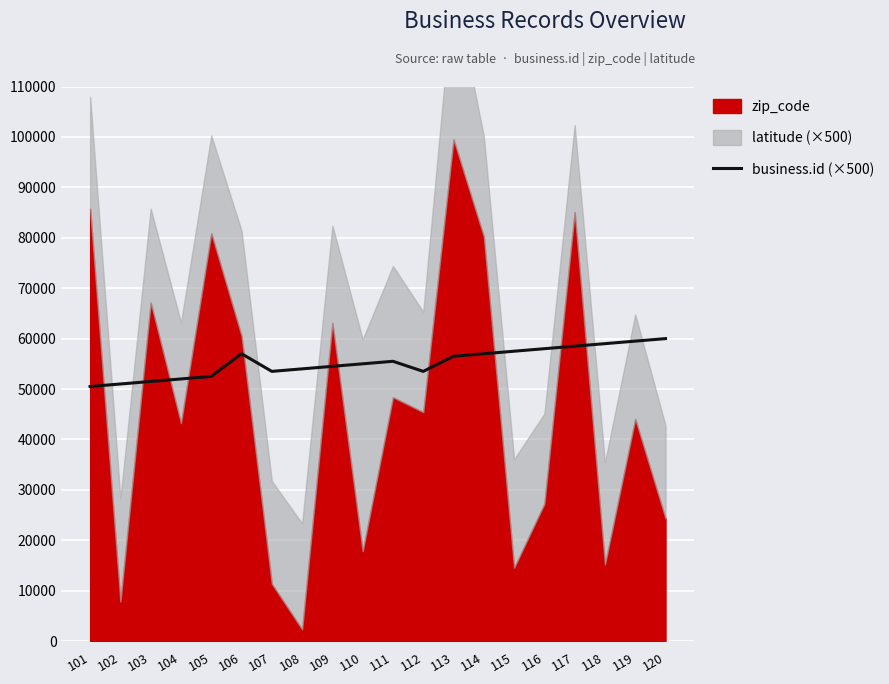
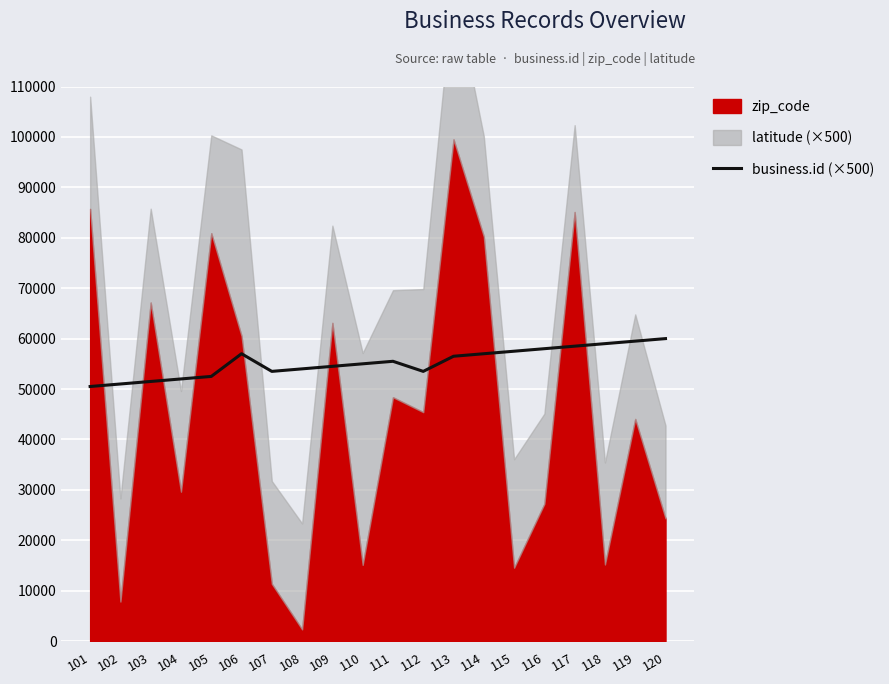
  {
    "business.id (×500)": {
      "101": 51000,
      "102": 51000,
      "103": 52000,
      "104": 52000,
      "105": 53000,
      "106": 57000,
      "107": 54000,
      "108": 54000,
      "109": 55000,
      "110": 55000,
      "111": 56000,
      "112": 54000,
      "113": 57000,
      "114": 57000,
      "115": 58000,
      "116": 58000,
      "117": 59000,
      "118": 59000,
      "119": 60000,
      "120": 60000
    },
    "zip_code": {
      "101": 86000,
      "102": 8000,
      "103": 67000,
-     "104": 43000,
+     "104": 30000,
      "105": 81000,
      "106": 61000,
      "107": 11000,
      "108": 2000,
      "109": 63000,
-     "110": 18000,
+     "110": 15000,
      "111": 48000,
      "112": 45000,
      "113": 100000,
      "114": 80000,
      "115": 15000,
      "116": 27000,
      "117": 85000,
      "118": 15000,
      "119": 44000,
      "120": 24000
    },
    "latitude (×500)": {
      "101": 22000,
      "102": 20000,
      "103": 19000,
      "104": 20000,
      "105": 19000,
-     "106": 21000,
+     "106": 37000,
      "107": 20000,
      "108": 21000,
      "109": 19000,
      "110": 42000,
-     "111": 26000,
-     "112": 20000,
+     "111": 21000,
+     "112": 24000,
      "114": 20000,
      "115": 22000,
      "116": 18000,
      "117": 17000,
      "118": 20000,
      "119": 21000,
      "120": 18000
    }
  }
